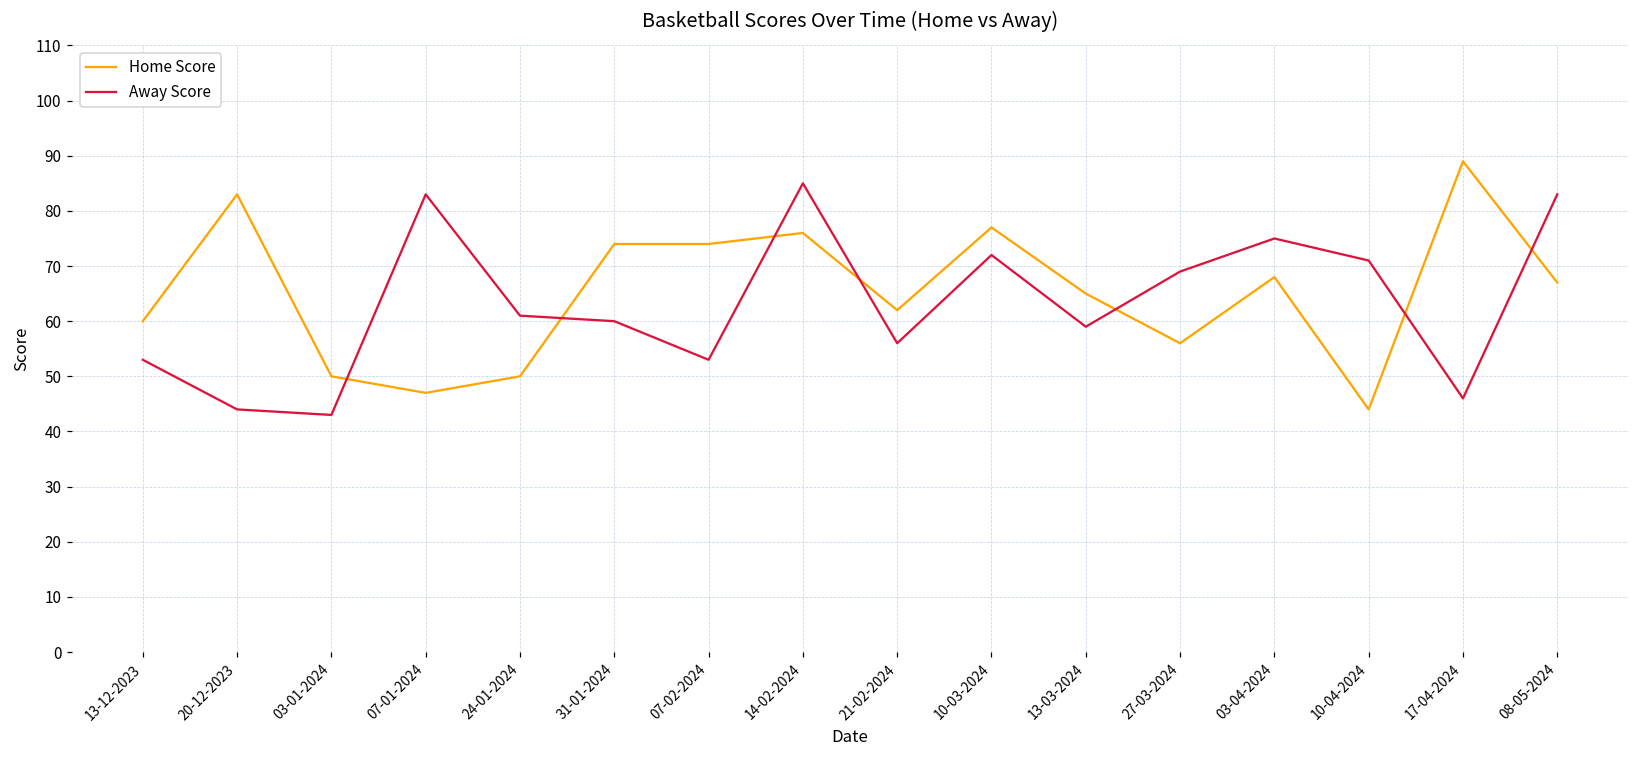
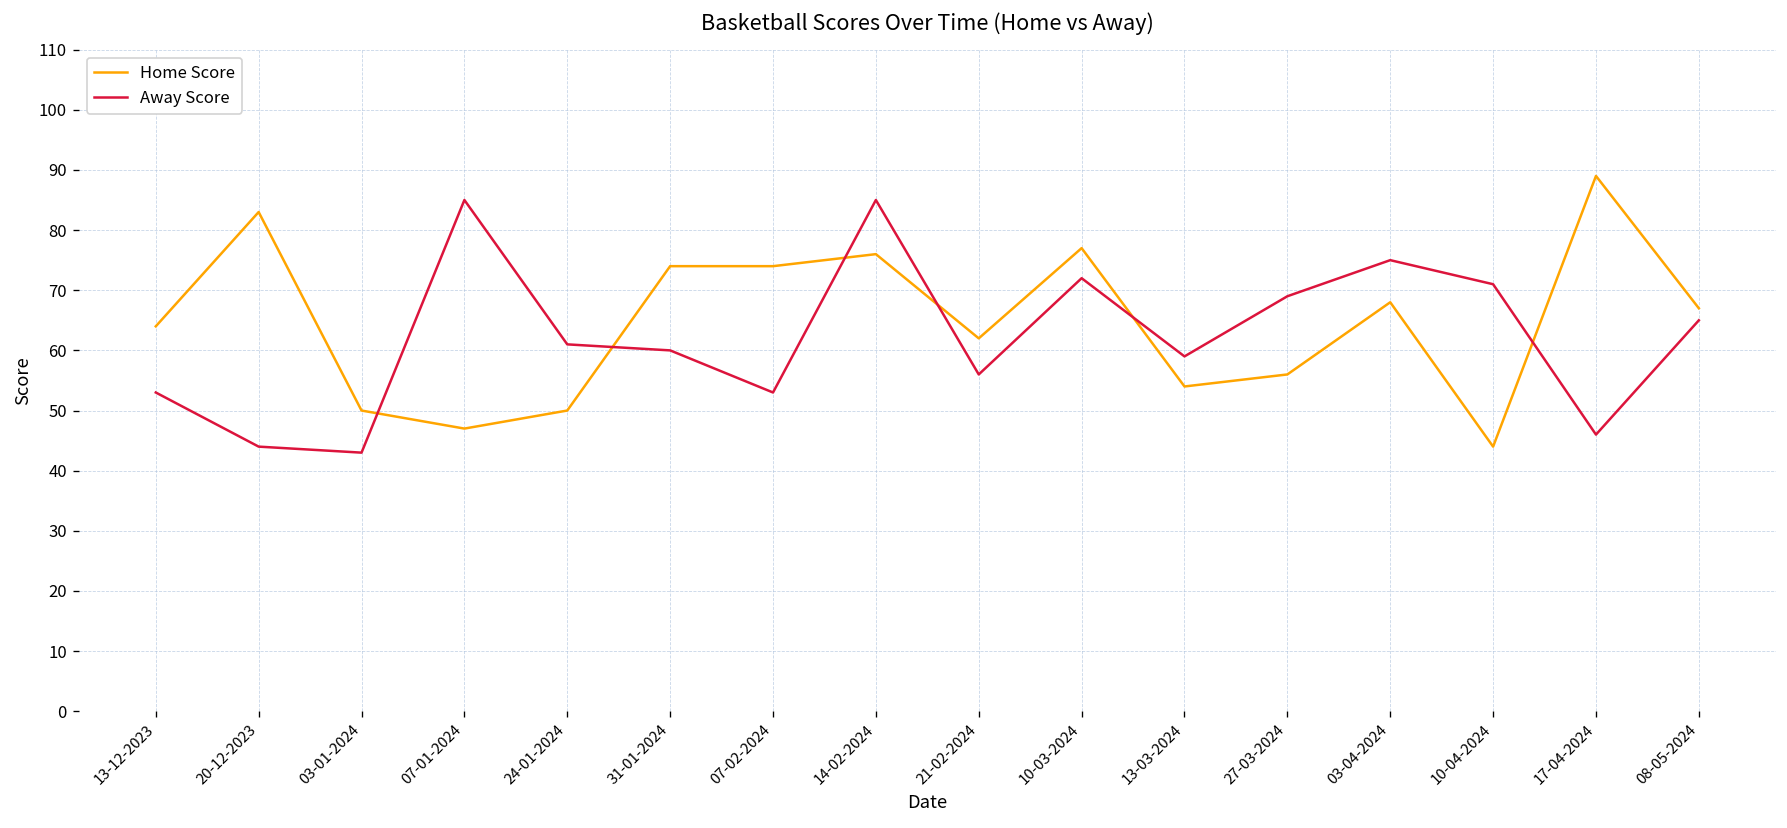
  {
    "Home Score": {
-     "13-12-2023": 60,
+     "13-12-2023": 64,
      "20-12-2023": 83,
      "03-01-2024": 50,
      "07-01-2024": 47,
      "24-01-2024": 50,
      "31-01-2024": 74,
      "07-02-2024": 74,
      "14-02-2024": 76,
      "21-02-2024": 62,
      "10-03-2024": 77,
-     "13-03-2024": 65,
+     "13-03-2024": 54,
      "27-03-2024": 56,
      "03-04-2024": 68,
      "10-04-2024": 44,
      "17-04-2024": 89,
      "08-05-2024": 67
    },
    "Away Score": {
      "13-12-2023": 53,
      "20-12-2023": 44,
      "03-01-2024": 43,
-     "07-01-2024": 83,
+     "07-01-2024": 85,
      "24-01-2024": 61,
      "31-01-2024": 60,
      "07-02-2024": 53,
      "14-02-2024": 85,
      "21-02-2024": 56,
      "10-03-2024": 72,
      "13-03-2024": 59,
      "27-03-2024": 69,
      "03-04-2024": 75,
      "10-04-2024": 71,
      "17-04-2024": 46,
-     "08-05-2024": 83
+     "08-05-2024": 65
    }
  }
